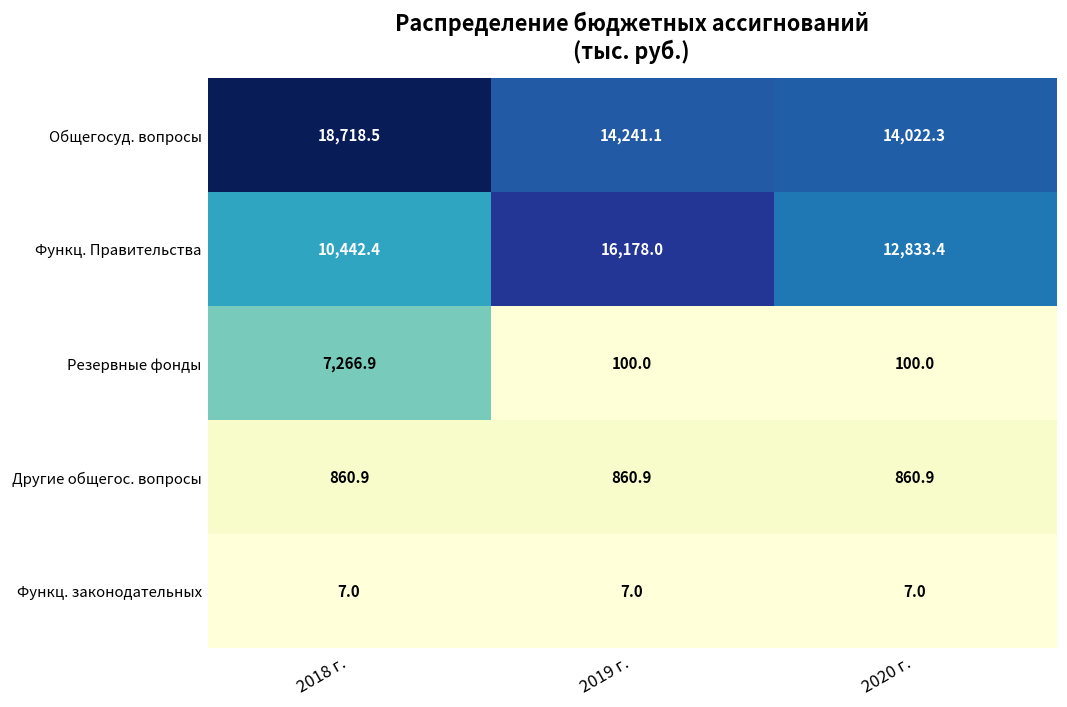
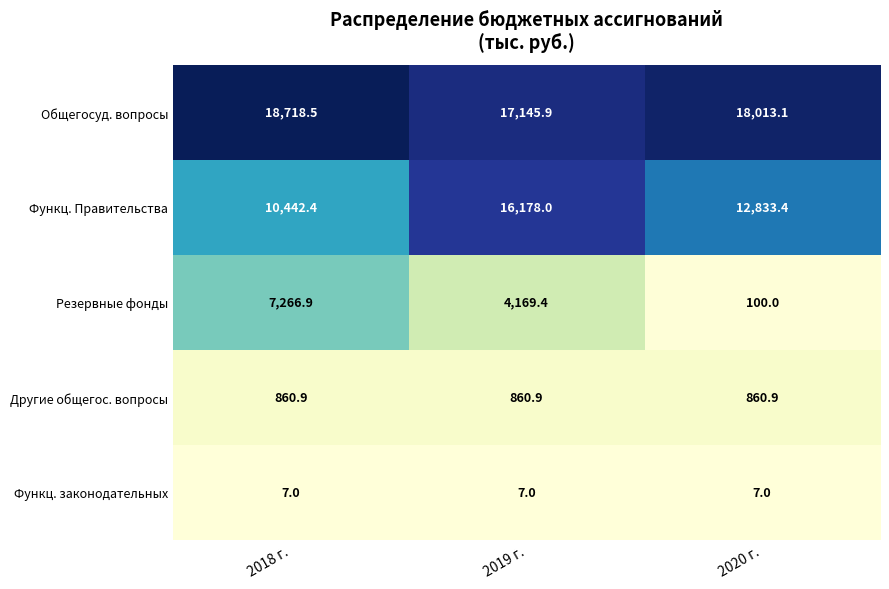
  {
    "Общегосуд. вопросы": {
      "2018 г.": "18,718.5",
-     "2019 г.": "14,241.1",
-     "2020 г.": "14,022.3"
+     "2019 г.": "17,145.9",
+     "2020 г.": "18,013.1"
    },
    "Функц. Правительства": {
      "2018 г.": "10,442.4",
      "2019 г.": "16,178.0",
      "2020 г.": "12,833.4"
    },
    "Резервные фонды": {
      "2018 г.": "7,266.9",
-     "2019 г.": "100.0",
+     "2019 г.": "4,169.4",
      "2020 г.": "100.0"
    },
    "Другие общегос. вопросы": {
      "2018 г.": "860.9",
      "2019 г.": "860.9",
      "2020 г.": "860.9"
    },
    "Функц. законодательных": {
      "2018 г.": "7.0",
      "2019 г.": "7.0",
      "2020 г.": "7.0"
    }
  }
